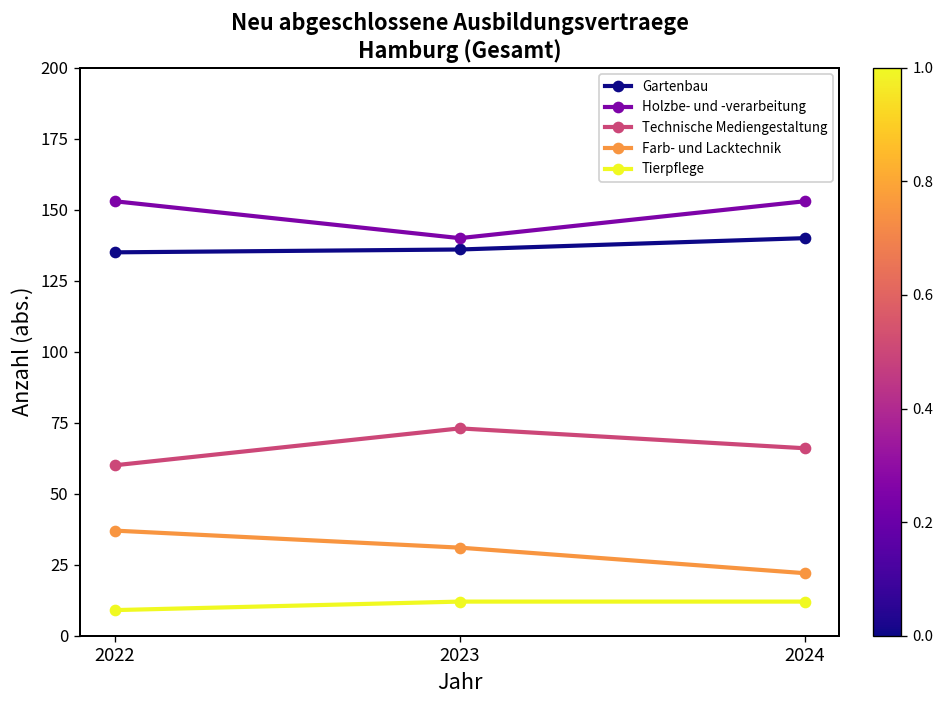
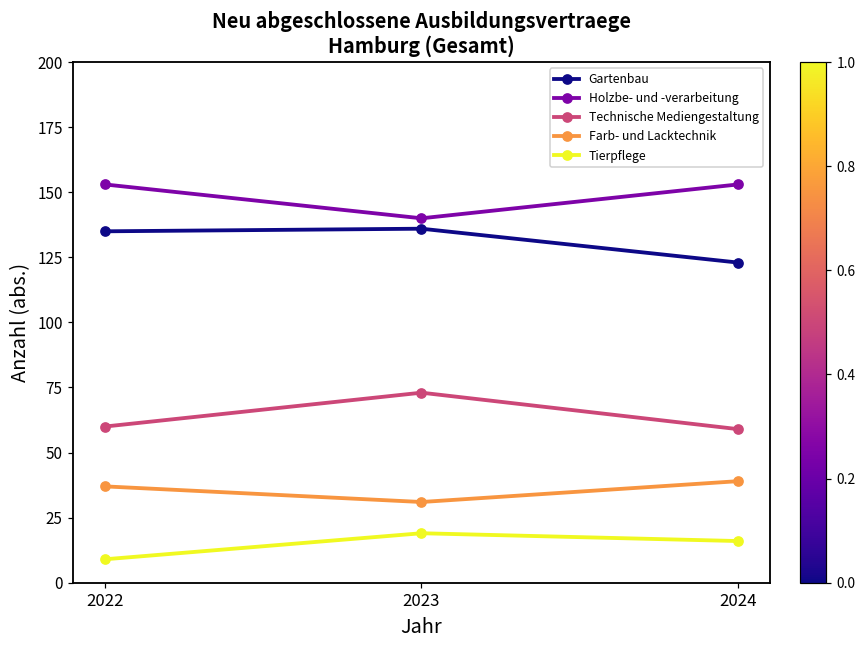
  {
    "Gartenbau": {
      "2022": 135,
      "2023": 136,
-     "2024": 140
+     "2024": 123
    },
    "Holzbe- und -verarbeitung": {
      "2022": 153,
      "2023": 140,
      "2024": 153
    },
    "Technische Mediengestaltung": {
      "2022": 60,
      "2023": 73,
-     "2024": 66
+     "2024": 59
    },
    "Farb- und Lacktechnik": {
      "2022": 37,
      "2023": 31,
-     "2024": 22
+     "2024": 39
    },
    "Tierpflege": {
      "2022": 9,
-     "2023": 12,
-     "2024": 12
+     "2023": 19,
+     "2024": 16
    }
  }
